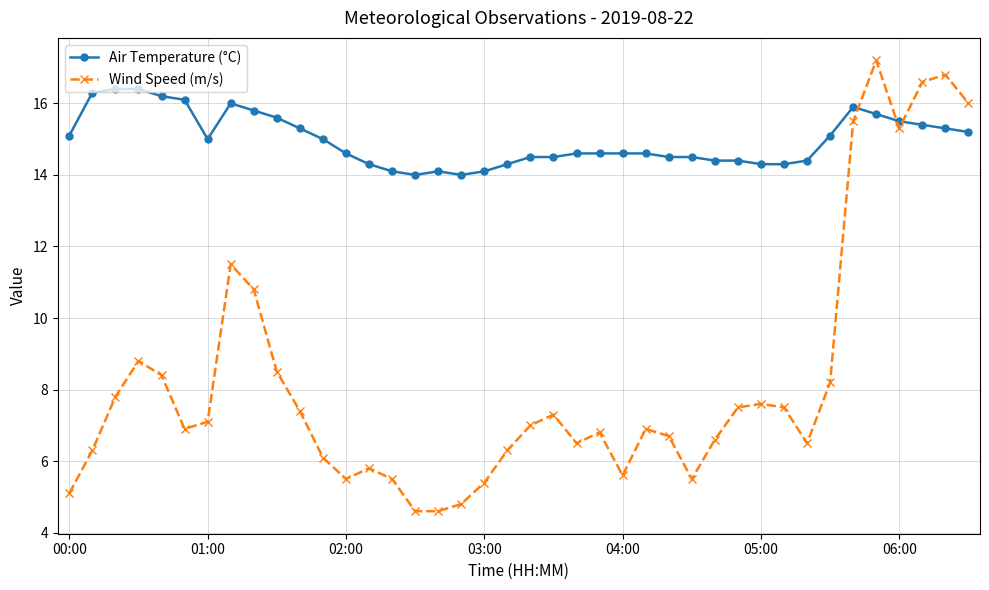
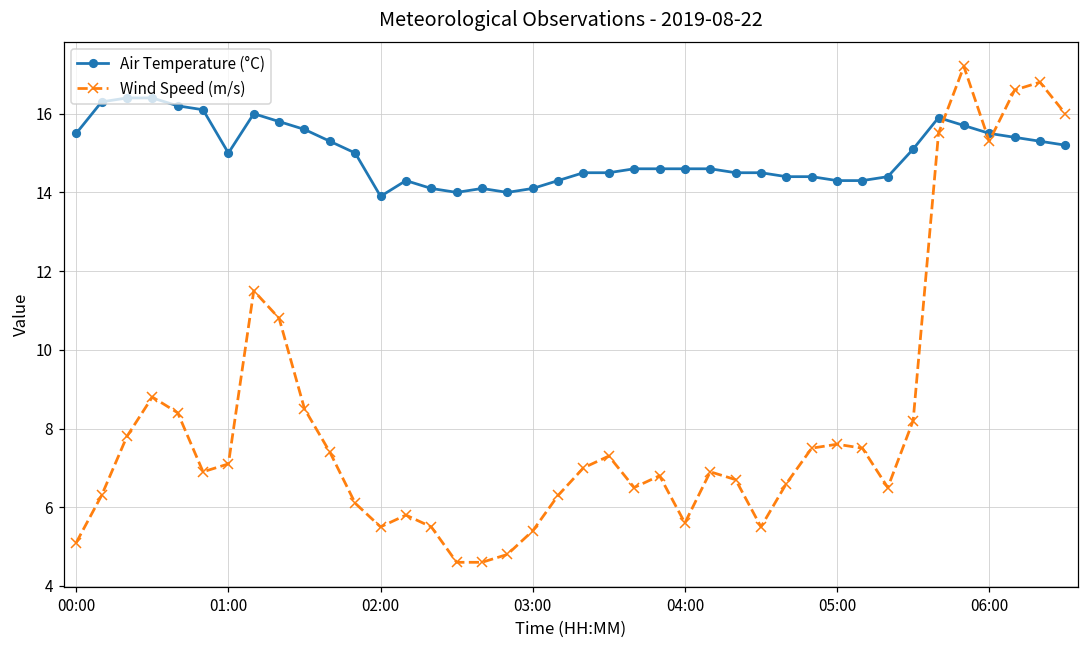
  {
    "Air Temperature (°C)": {
-     "00:00": 15.1,
+     "00:00": 15.5,
      "01:00": 15.0,
-     "02:00": 14.6,
+     "02:00": 13.9,
      "03:00": 14.1,
      "04:00": 14.6,
      "05:00": 14.3,
      "06:00": 15.5
    },
    "Wind Speed (m/s)": {
      "00:00": 5.1,
      "01:00": 7.1,
      "02:00": 5.5,
      "03:00": 5.4,
      "04:00": 5.6,
      "05:00": 7.6,
      "06:00": 15.3
    }
  }
